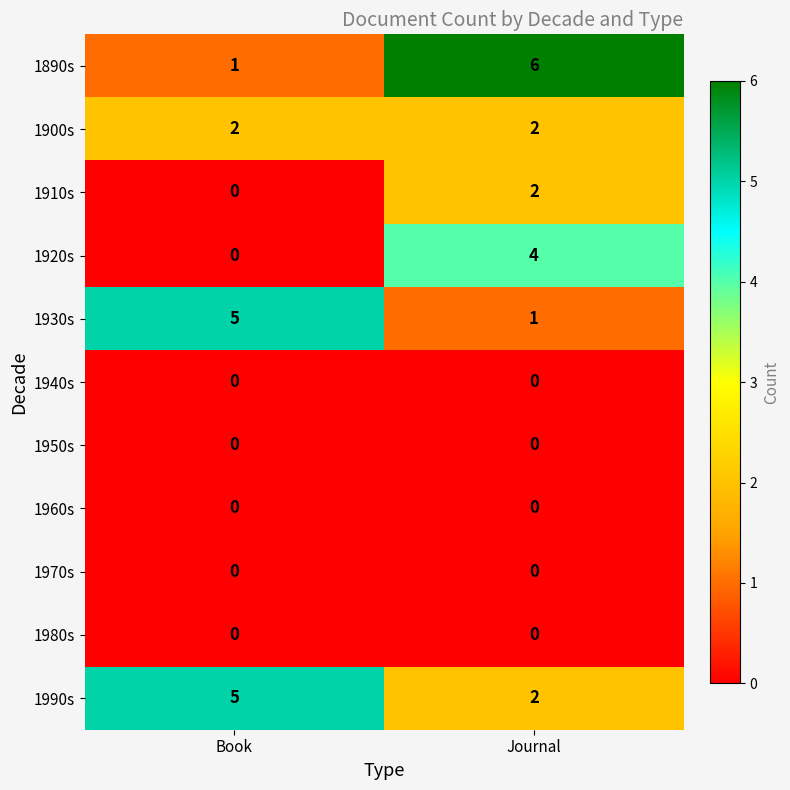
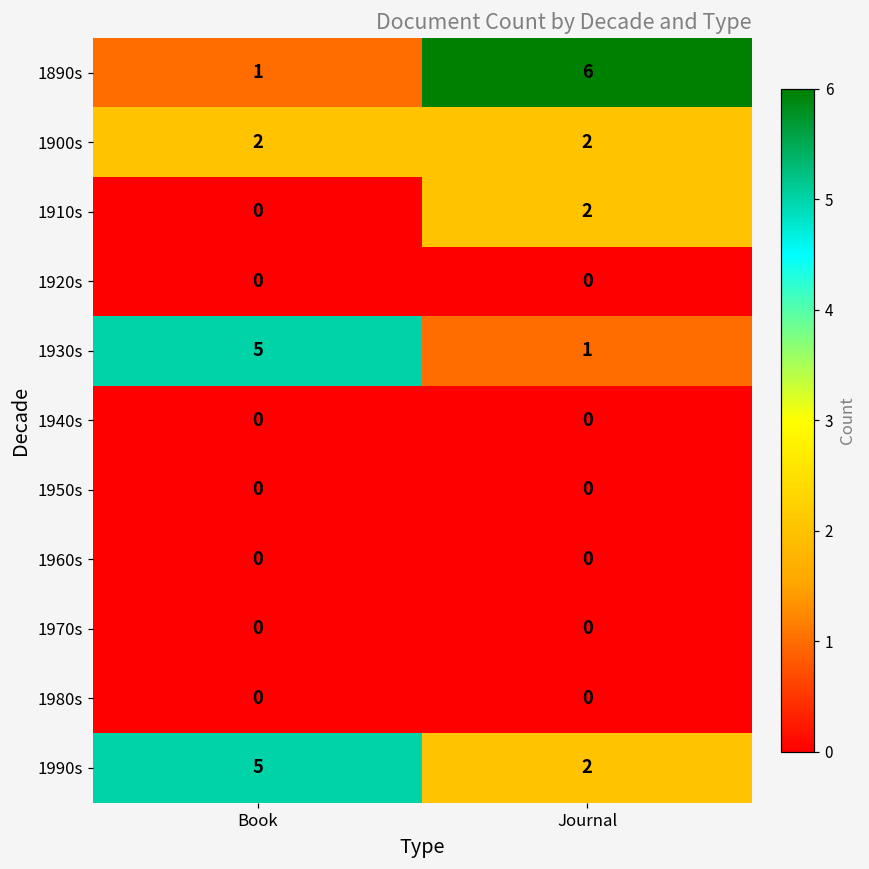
  {
    "1890s": {
      "Book": 1,
      "Journal": 6
    },
    "1900s": {
      "Book": 2,
      "Journal": 2
    },
    "1910s": {
      "Book": 0,
      "Journal": 2
    },
    "1920s": {
      "Book": 0,
-     "Journal": 4
+     "Journal": 0
    },
    "1930s": {
      "Book": 5,
      "Journal": 1
    },
    "1940s": {
      "Book": 0,
      "Journal": 0
    },
    "1950s": {
      "Book": 0,
      "Journal": 0
    },
    "1960s": {
      "Book": 0,
      "Journal": 0
    },
    "1970s": {
      "Book": 0,
      "Journal": 0
    },
    "1980s": {
      "Book": 0,
      "Journal": 0
    },
    "1990s": {
      "Book": 5,
      "Journal": 2
    }
  }
